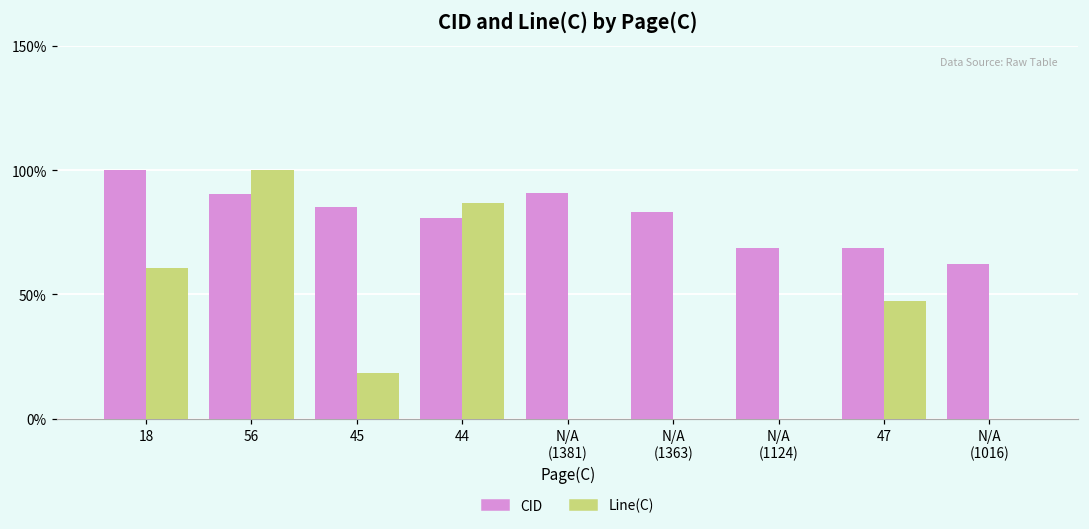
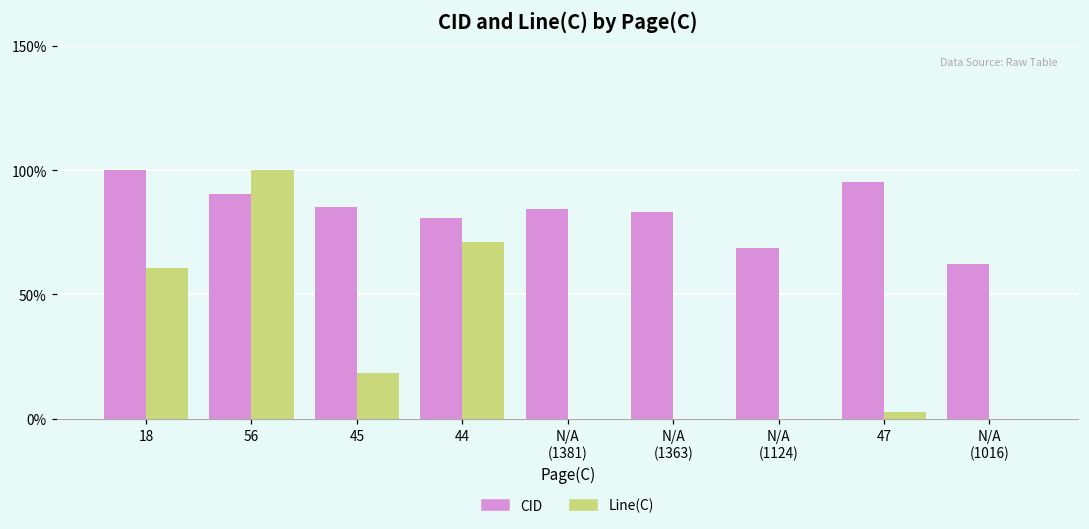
  {
    "CID": {
      "18": "100%",
      "56": "91%",
      "45": "85%",
      "44": "81%",
-     "N/A (1381)": "91%",
+     "N/A (1381)": "84%",
      "N/A (1363)": "83%",
      "N/A (1124)": "69%",
-     "47": "69%",
+     "47": "95%",
      "N/A (1016)": "62%"
    },
    "Line(C)": {
      "18": "61%",
      "56": "100%",
      "45": "18%",
-     "44": "87%",
+     "44": "71%",
      "N/A (1381)": "0%",
      "N/A (1363)": "0%",
      "N/A (1124)": "0%",
-     "47": "47%",
+     "47": "3%",
      "N/A (1016)": "0%"
    }
  }
